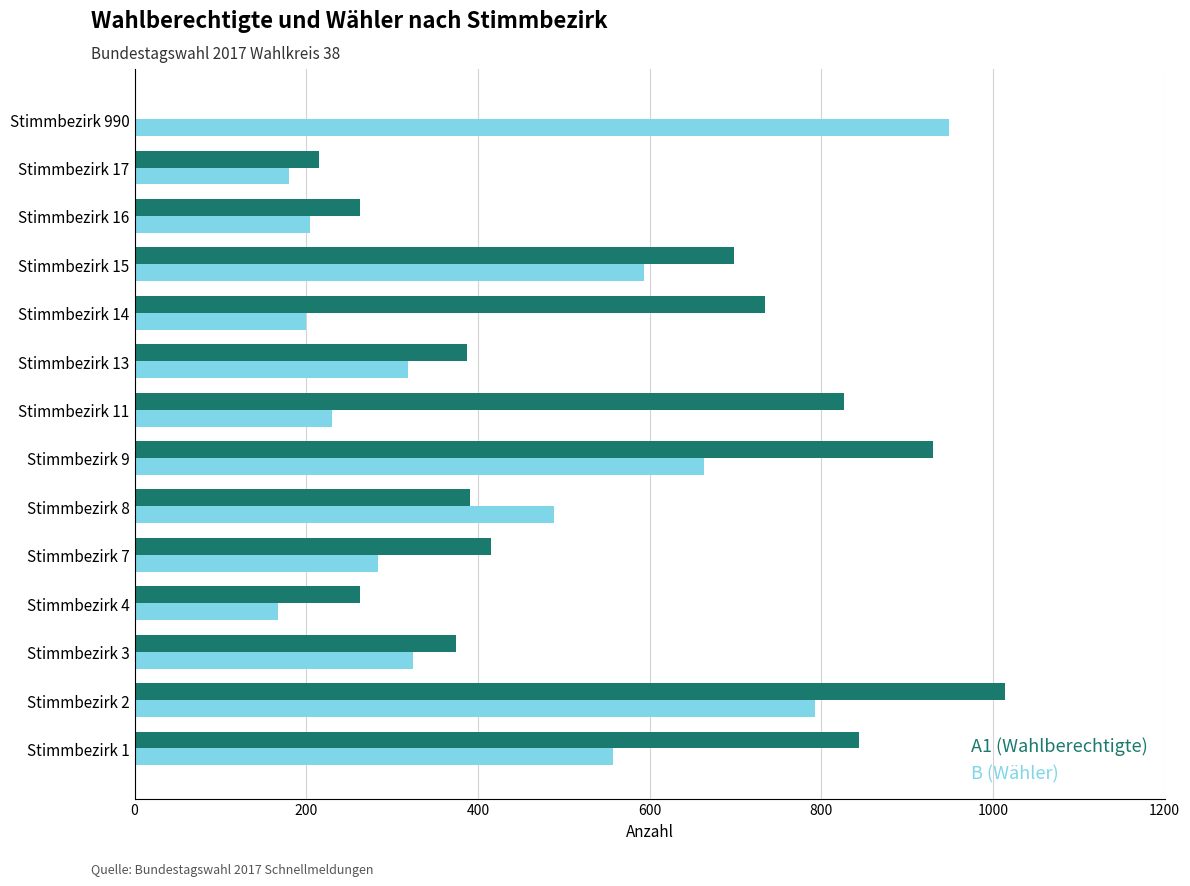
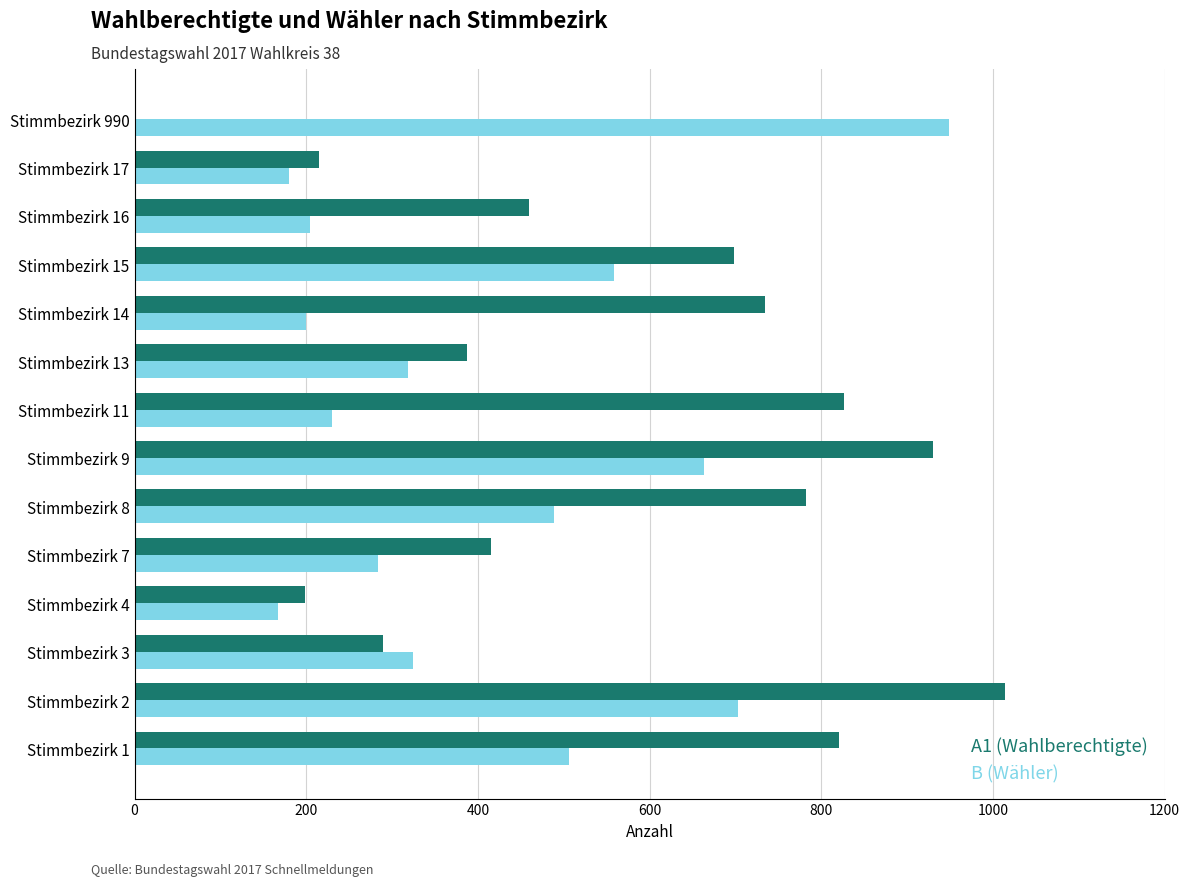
  {
    "A1 (Wahlberechtigte)": {
      "Stimmbezirk 990": 0,
      "Stimmbezirk 17": 220,
-     "Stimmbezirk 16": 260,
+     "Stimmbezirk 16": 460,
      "Stimmbezirk 15": 700,
      "Stimmbezirk 14": 740,
      "Stimmbezirk 13": 390,
      "Stimmbezirk 11": 830,
      "Stimmbezirk 9": 930,
-     "Stimmbezirk 8": 390,
+     "Stimmbezirk 8": 780,
      "Stimmbezirk 7": 420,
-     "Stimmbezirk 4": 260,
-     "Stimmbezirk 3": 380,
+     "Stimmbezirk 4": 200,
+     "Stimmbezirk 3": 290,
      "Stimmbezirk 2": 1010,
-     "Stimmbezirk 1": 840
+     "Stimmbezirk 1": 820
    },
    "B (Wähler)": {
      "Stimmbezirk 990": 950,
      "Stimmbezirk 17": 180,
      "Stimmbezirk 16": 200,
-     "Stimmbezirk 15": 590,
+     "Stimmbezirk 15": 560,
      "Stimmbezirk 14": 200,
      "Stimmbezirk 13": 320,
      "Stimmbezirk 11": 230,
      "Stimmbezirk 9": 660,
      "Stimmbezirk 8": 490,
      "Stimmbezirk 7": 280,
      "Stimmbezirk 4": 170,
      "Stimmbezirk 3": 320,
-     "Stimmbezirk 2": 790,
-     "Stimmbezirk 1": 560
+     "Stimmbezirk 2": 700,
+     "Stimmbezirk 1": 510
    }
  }
